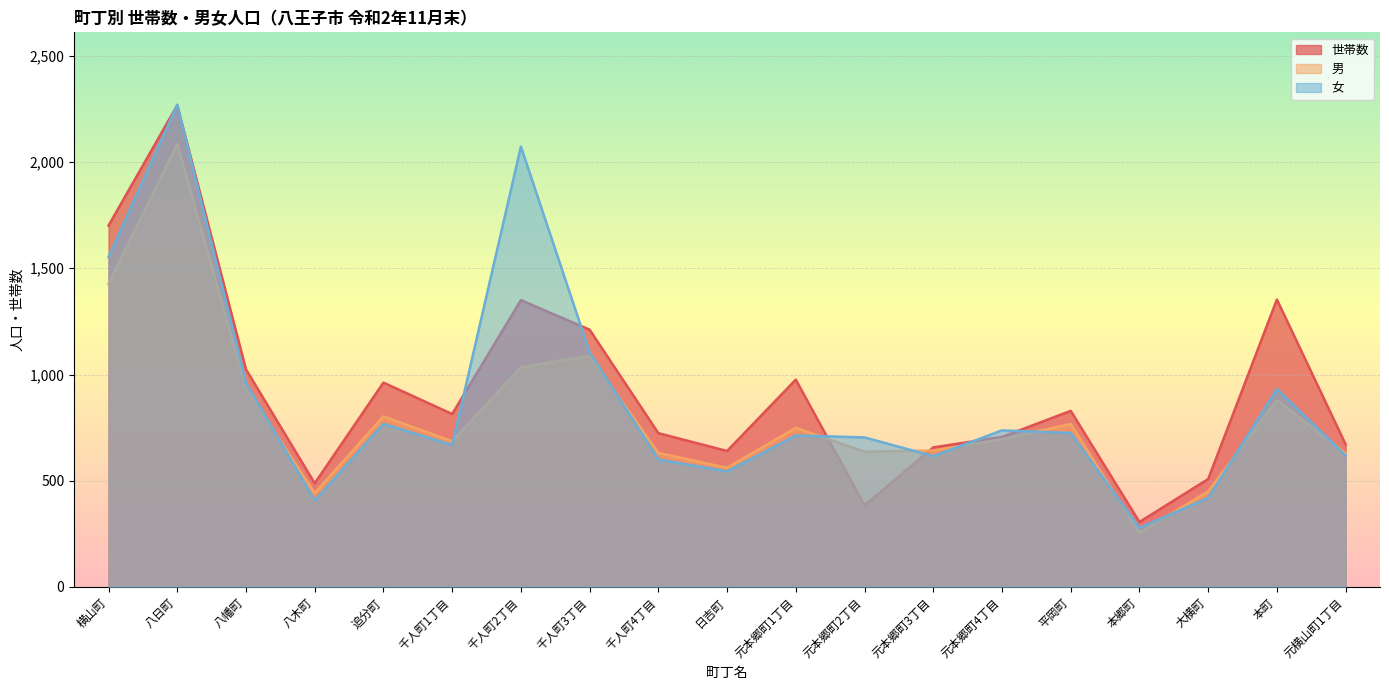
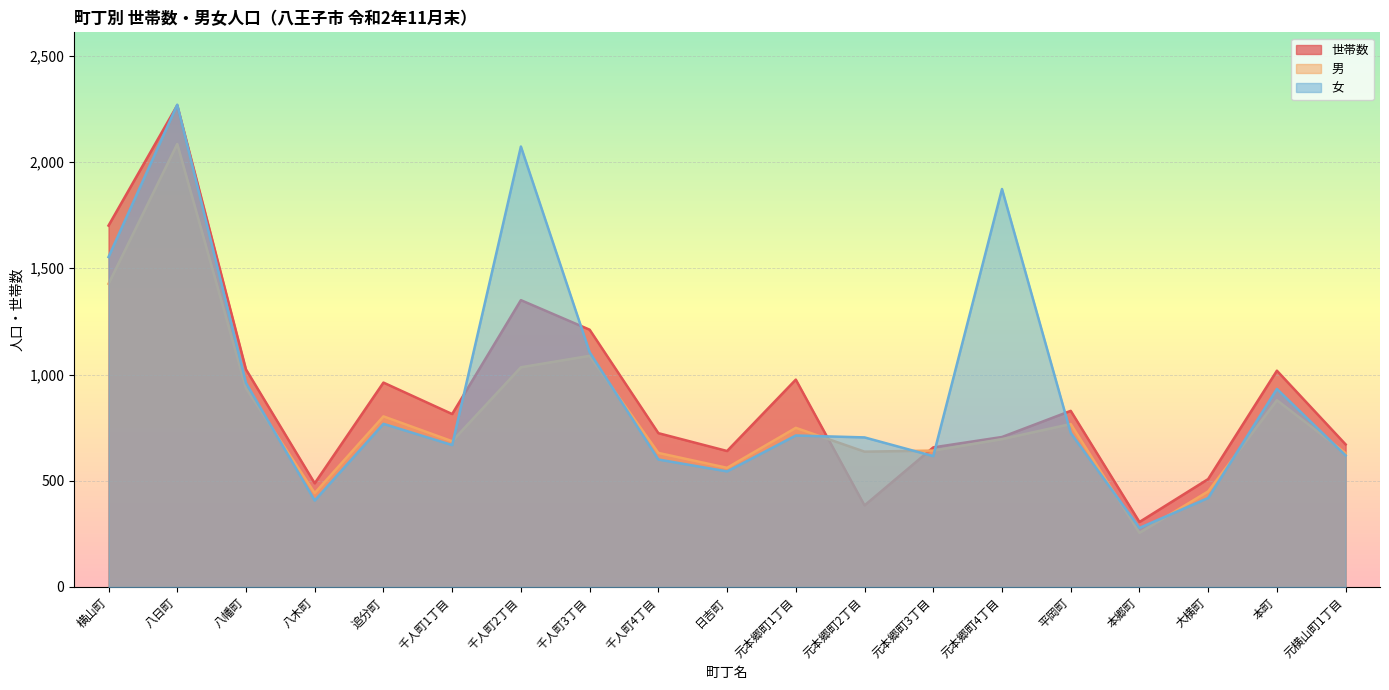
  {
    "世帯数": {
      "横山町": "1,700",
      "八幡町": "1,020",
      "八木町": "490",
      "追分町": "960",
      "千人町1丁目": "810",
      "千人町2丁目": "1,350",
      "千人町3丁目": "1,210",
      "千人町4丁目": "720",
      "日吉町": "640",
      "元本郷町1丁目": "980",
      "元本郷町2丁目": "380",
      "元本郷町3丁目": "660",
      "平岡町": "830",
      "本郷町": "310",
      "大横町": "510",
-     "本町": "1,350",
+     "本町": "1,020",
      "元横山町1丁目": "670"
    },
    "男": {
      "横山町": "1,430",
      "八日町": "2,090",
      "八幡町": "940",
      "八木町": "440",
      "追分町": "800",
      "千人町1丁目": "690",
      "千人町2丁目": "1,030",
      "千人町3丁目": "1,090",
      "千人町4丁目": "630",
      "日吉町": "560",
      "元本郷町1丁目": "750",
      "元本郷町2丁目": "640",
      "元本郷町3丁目": "640",
      "平岡町": "770",
      "本郷町": "260",
      "大横町": "450",
      "本町": "880"
    },
    "女": {
      "横山町": "1,550",
      "八幡町": "960",
      "八木町": "410",
      "追分町": "770",
      "千人町1丁目": "670",
      "千人町2丁目": "2,070",
      "千人町3丁目": "1,110",
      "千人町4丁目": "600",
      "日吉町": "540",
      "元本郷町1丁目": "710",
      "元本郷町2丁目": "700",
      "元本郷町3丁目": "620",
-     "元本郷町4丁目": "740",
+     "元本郷町4丁目": "1,870",
      "平岡町": "730",
      "本郷町": "280",
      "大横町": "420",
      "本町": "930"
    }
  }
